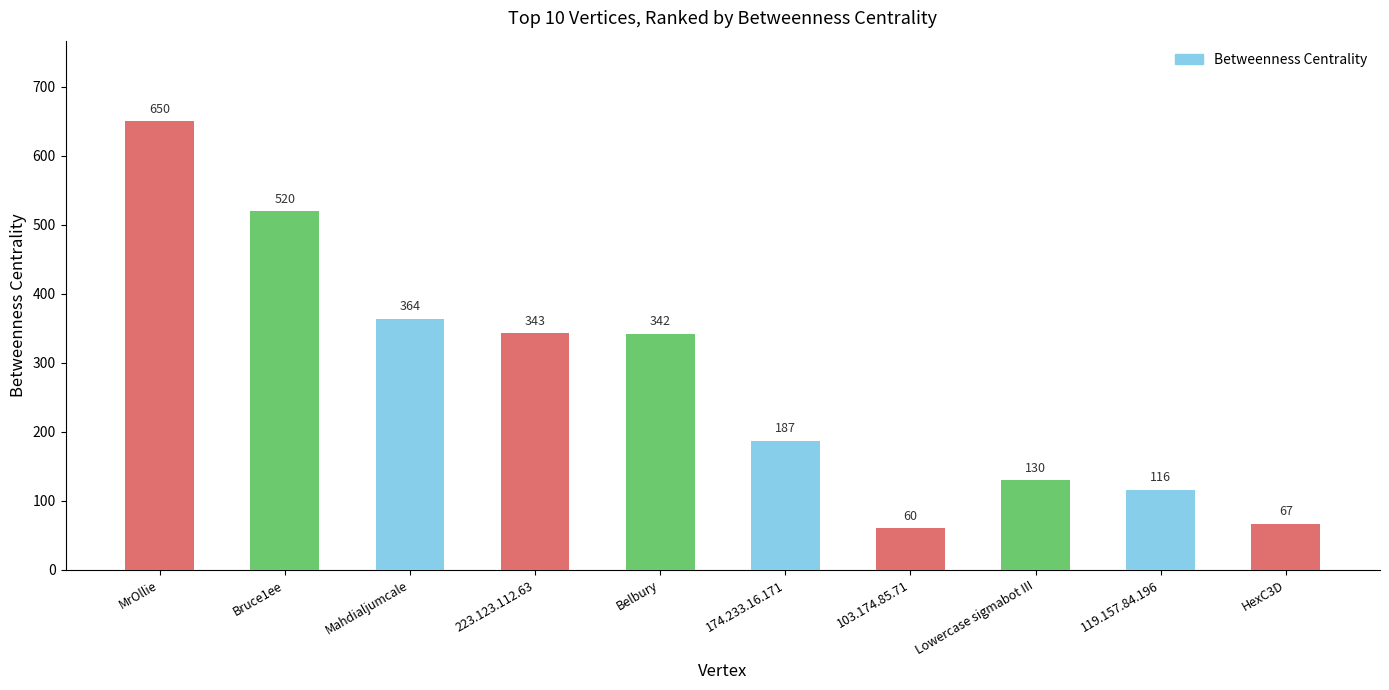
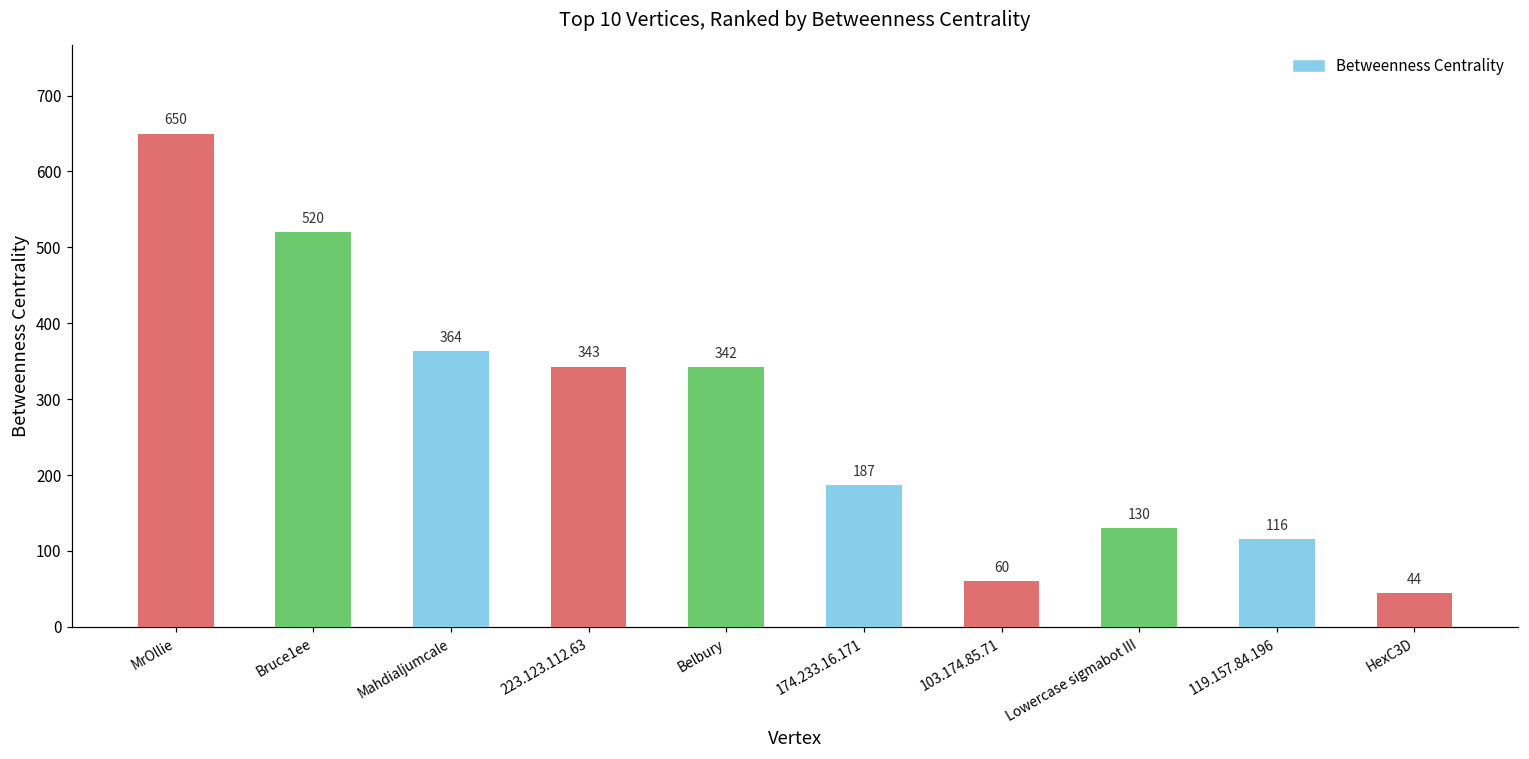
  {
    "MrOllie": 650,
    "Bruce1ee": 520,
    "Mahdialjumcale": 364,
    "223.123.112.63": 343,
    "Belbury": 342,
    "174.233.16.171": 187,
    "103.174.85.71": 60,
    "Lowercase sigmabot III": 130,
    "119.157.84.196": 116,
-   "HexC3D": 67
+   "HexC3D": 44
  }
